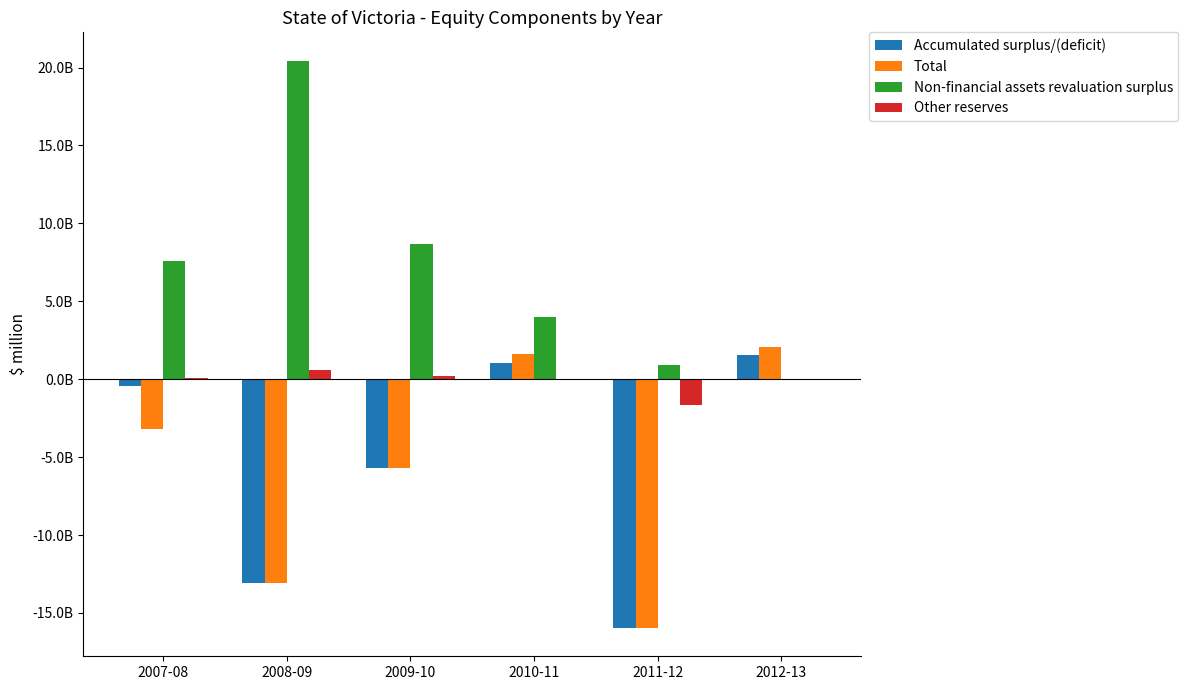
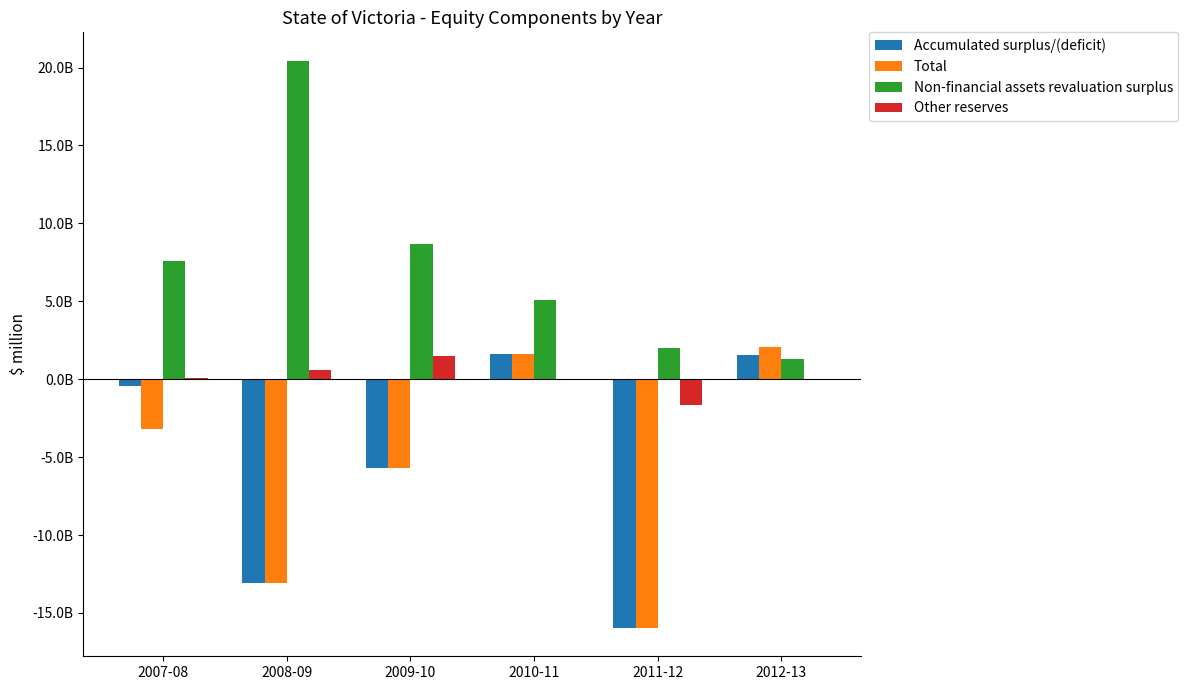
  {
    "Accumulated surplus/(deficit)": {
      "2007-08": -400000000,
      "2008-09": -13100000000,
      "2009-10": -5700000000,
-     "2010-11": 1000000000,
+     "2010-11": 1600000000,
      "2011-12": -16000000000,
      "2012-13": 1500000000
    },
    "Total": {
      "2007-08": -3200000000,
      "2008-09": -13100000000,
      "2009-10": -5700000000,
      "2010-11": 1600000000,
      "2011-12": -16000000000,
      "2012-13": 2100000000
    },
    "Non-financial assets revaluation surplus": {
      "2007-08": 7600000000,
      "2008-09": 20400000000,
      "2009-10": 8700000000,
-     "2010-11": 4000000000,
-     "2011-12": 900000000,
-     "2012-13": 0
+     "2010-11": 5100000000,
+     "2011-12": 2000000000,
+     "2012-13": 1300000000
    },
    "Other reserves": {
      "2008-09": 600000000,
-     "2009-10": 200000000,
+     "2009-10": 1500000000,
      "2011-12": -1700000000,
      "2012-13": 0
    }
  }
